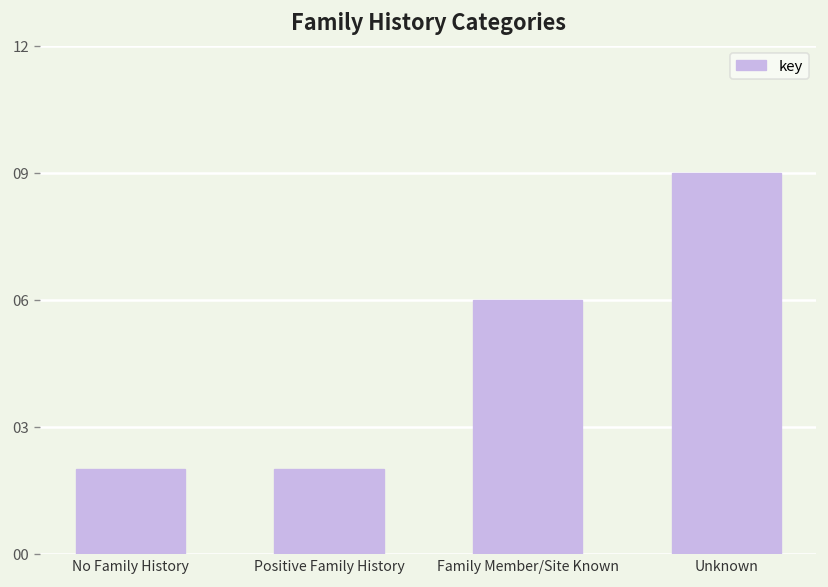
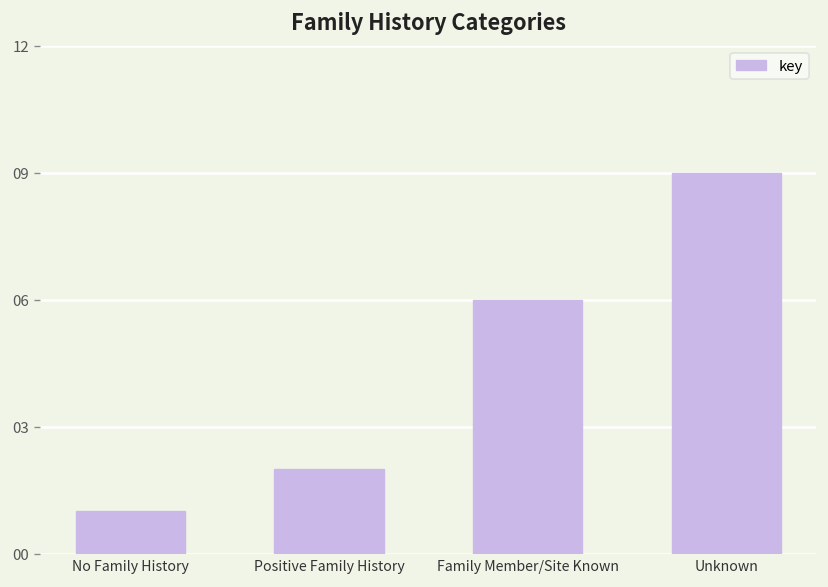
  {
-   "No Family History": 2,
+   "No Family History": 1,
    "Positive Family History": 2,
    "Family Member/Site Known": 6,
    "Unknown": 9
  }
